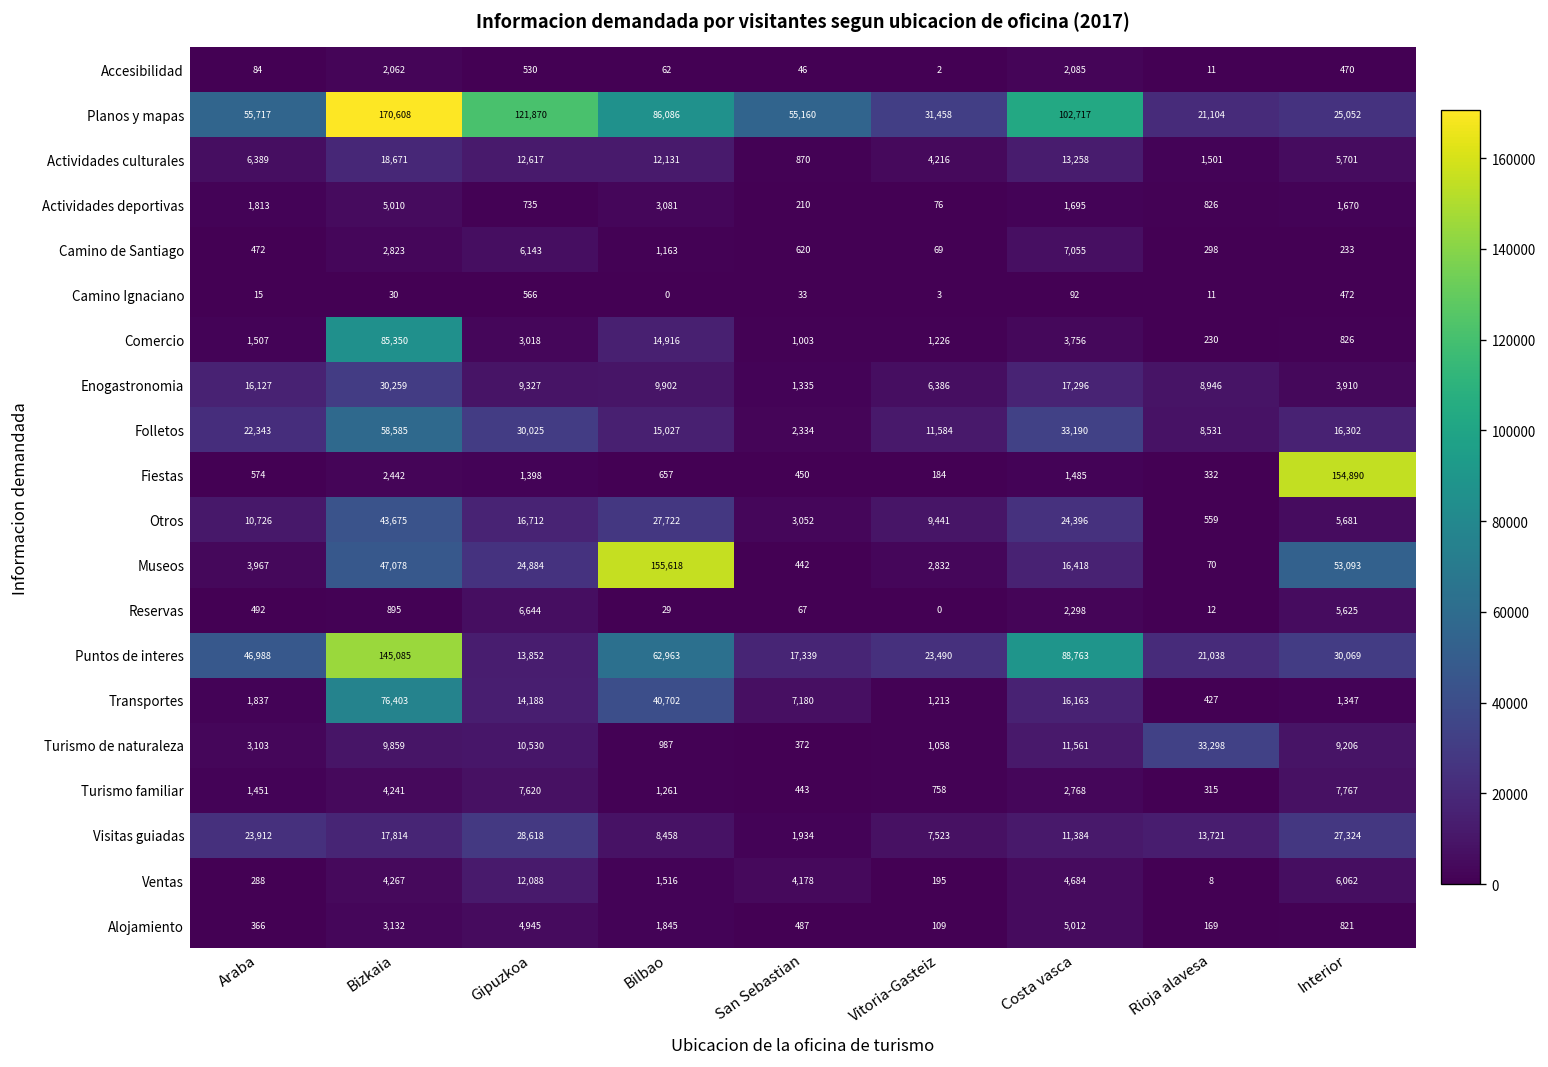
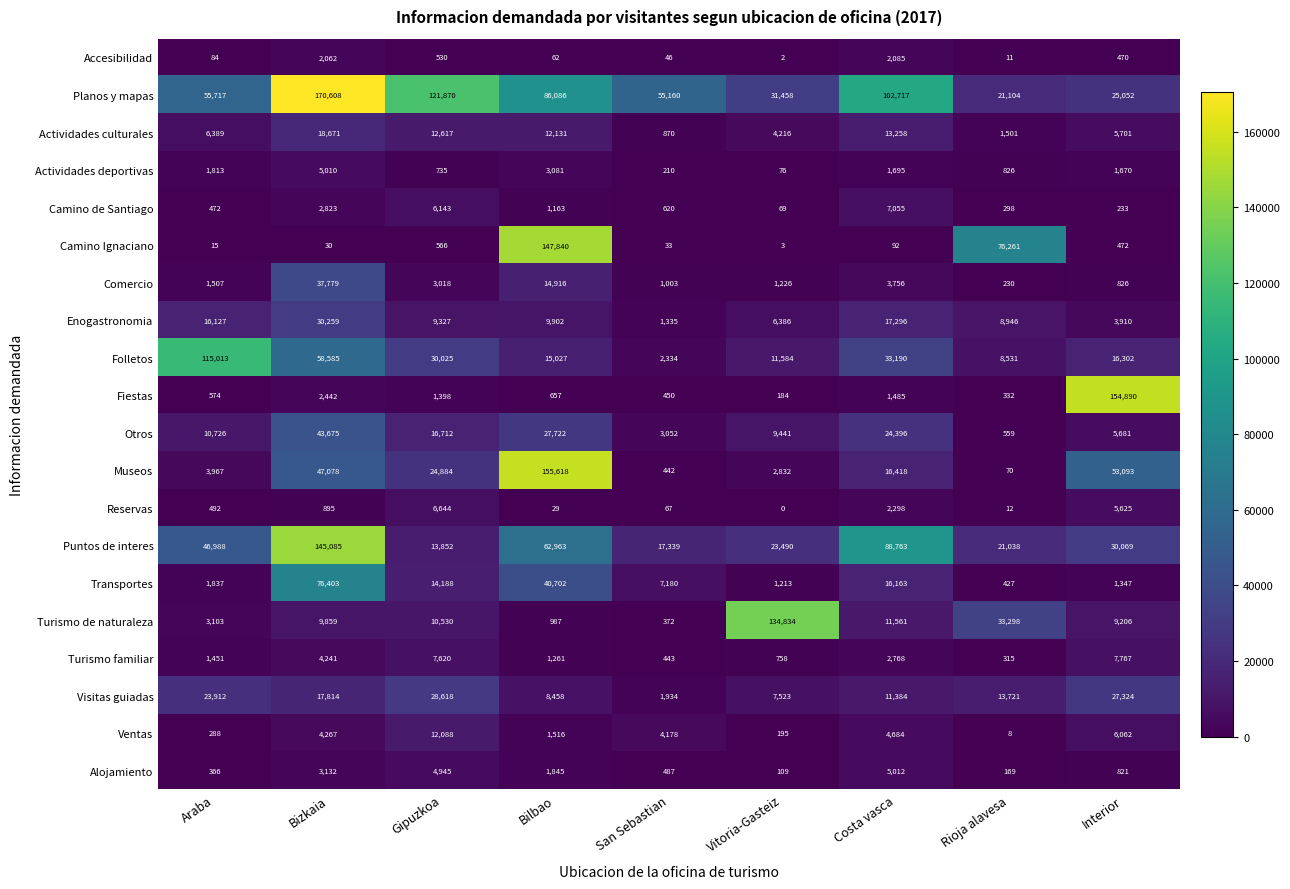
  {
    "Accesibilidad": {
      "Araba": "84",
      "Bizkaia": "2,062",
      "Gipuzkoa": "530",
      "Bilbao": "62",
      "San Sebastian": "46",
      "Vitoria-Gasteiz": "2",
      "Costa vasca": "2,085",
      "Rioja alavesa": "11",
      "Interior": "470"
    },
    "Planos y mapas": {
      "Araba": "55,717",
      "Bizkaia": "170,608",
      "Gipuzkoa": "121,870",
      "Bilbao": "86,086",
      "San Sebastian": "55,160",
      "Vitoria-Gasteiz": "31,458",
      "Costa vasca": "102,717",
      "Rioja alavesa": "21,104",
      "Interior": "25,052"
    },
    "Actividades culturales": {
      "Araba": "6,389",
      "Bizkaia": "18,671",
      "Gipuzkoa": "12,617",
      "Bilbao": "12,131",
      "San Sebastian": "870",
      "Vitoria-Gasteiz": "4,216",
      "Costa vasca": "13,258",
      "Rioja alavesa": "1,501",
      "Interior": "5,701"
    },
    "Actividades deportivas": {
      "Araba": "1,813",
      "Bizkaia": "5,010",
      "Gipuzkoa": "735",
      "Bilbao": "3,081",
      "San Sebastian": "210",
      "Vitoria-Gasteiz": "76",
      "Costa vasca": "1,695",
      "Rioja alavesa": "826",
      "Interior": "1,670"
    },
    "Camino de Santiago": {
      "Araba": "472",
      "Bizkaia": "2,823",
      "Gipuzkoa": "6,143",
      "Bilbao": "1,163",
      "San Sebastian": "620",
      "Vitoria-Gasteiz": "69",
      "Costa vasca": "7,055",
      "Rioja alavesa": "298",
      "Interior": "233"
    },
    "Camino Ignaciano": {
      "Araba": "15",
      "Bizkaia": "30",
      "Gipuzkoa": "566",
-     "Bilbao": "0",
+     "Bilbao": "147,840",
      "San Sebastian": "33",
      "Vitoria-Gasteiz": "3",
      "Costa vasca": "92",
-     "Rioja alavesa": "11",
+     "Rioja alavesa": "76,261",
      "Interior": "472"
    },
    "Comercio": {
      "Araba": "1,507",
-     "Bizkaia": "85,350",
+     "Bizkaia": "37,779",
      "Gipuzkoa": "3,018",
      "Bilbao": "14,916",
      "San Sebastian": "1,003",
      "Vitoria-Gasteiz": "1,226",
      "Costa vasca": "3,756",
      "Rioja alavesa": "230",
      "Interior": "826"
    },
    "Enogastronomia": {
      "Araba": "16,127",
      "Bizkaia": "30,259",
      "Gipuzkoa": "9,327",
      "Bilbao": "9,902",
      "San Sebastian": "1,335",
      "Vitoria-Gasteiz": "6,386",
      "Costa vasca": "17,296",
      "Rioja alavesa": "8,946",
      "Interior": "3,910"
    },
    "Folletos": {
-     "Araba": "22,343",
+     "Araba": "115,013",
      "Bizkaia": "58,585",
      "Gipuzkoa": "30,025",
      "Bilbao": "15,027",
      "San Sebastian": "2,334",
      "Vitoria-Gasteiz": "11,584",
      "Costa vasca": "33,190",
      "Rioja alavesa": "8,531",
      "Interior": "16,302"
    },
    "Fiestas": {
      "Araba": "574",
      "Bizkaia": "2,442",
      "Gipuzkoa": "1,398",
      "Bilbao": "657",
      "San Sebastian": "450",
      "Vitoria-Gasteiz": "184",
      "Costa vasca": "1,485",
      "Rioja alavesa": "332",
      "Interior": "154,890"
    },
    "Otros": {
      "Araba": "10,726",
      "Bizkaia": "43,675",
      "Gipuzkoa": "16,712",
      "Bilbao": "27,722",
      "San Sebastian": "3,052",
      "Vitoria-Gasteiz": "9,441",
      "Costa vasca": "24,396",
      "Rioja alavesa": "559",
      "Interior": "5,681"
    },
    "Museos": {
      "Araba": "3,967",
      "Bizkaia": "47,078",
      "Gipuzkoa": "24,884",
      "Bilbao": "155,618",
      "San Sebastian": "442",
      "Vitoria-Gasteiz": "2,832",
      "Costa vasca": "16,418",
      "Rioja alavesa": "70",
      "Interior": "53,093"
    },
    "Reservas": {
      "Araba": "492",
      "Bizkaia": "895",
      "Gipuzkoa": "6,644",
      "Bilbao": "29",
      "San Sebastian": "67",
      "Vitoria-Gasteiz": "0",
      "Costa vasca": "2,298",
      "Rioja alavesa": "12",
      "Interior": "5,625"
    },
    "Puntos de interes": {
      "Araba": "46,988",
      "Bizkaia": "145,085",
      "Gipuzkoa": "13,852",
      "Bilbao": "62,963",
      "San Sebastian": "17,339",
      "Vitoria-Gasteiz": "23,490",
      "Costa vasca": "88,763",
      "Rioja alavesa": "21,038",
      "Interior": "30,069"
    },
    "Transportes": {
      "Araba": "1,837",
      "Bizkaia": "76,403",
      "Gipuzkoa": "14,188",
      "Bilbao": "40,702",
      "San Sebastian": "7,180",
      "Vitoria-Gasteiz": "1,213",
      "Costa vasca": "16,163",
      "Rioja alavesa": "427",
      "Interior": "1,347"
    },
    "Turismo de naturaleza": {
      "Araba": "3,103",
      "Bizkaia": "9,859",
      "Gipuzkoa": "10,530",
      "Bilbao": "987",
      "San Sebastian": "372",
-     "Vitoria-Gasteiz": "1,058",
+     "Vitoria-Gasteiz": "134,834",
      "Costa vasca": "11,561",
      "Rioja alavesa": "33,298",
      "Interior": "9,206"
    },
    "Turismo familiar": {
      "Araba": "1,451",
      "Bizkaia": "4,241",
      "Gipuzkoa": "7,620",
      "Bilbao": "1,261",
      "San Sebastian": "443",
      "Vitoria-Gasteiz": "758",
      "Costa vasca": "2,768",
      "Rioja alavesa": "315",
      "Interior": "7,767"
    },
    "Visitas guiadas": {
      "Araba": "23,912",
      "Bizkaia": "17,814",
      "Gipuzkoa": "28,618",
      "Bilbao": "8,458",
      "San Sebastian": "1,934",
      "Vitoria-Gasteiz": "7,523",
      "Costa vasca": "11,384",
      "Rioja alavesa": "13,721",
      "Interior": "27,324"
    },
    "Ventas": {
      "Araba": "288",
      "Bizkaia": "4,267",
      "Gipuzkoa": "12,088",
      "Bilbao": "1,516",
      "San Sebastian": "4,178",
      "Vitoria-Gasteiz": "195",
      "Costa vasca": "4,684",
      "Rioja alavesa": "8",
      "Interior": "6,062"
    },
    "Alojamiento": {
      "Araba": "366",
      "Bizkaia": "3,132",
      "Gipuzkoa": "4,945",
      "Bilbao": "1,845",
      "San Sebastian": "487",
      "Vitoria-Gasteiz": "109",
      "Costa vasca": "5,012",
      "Rioja alavesa": "169",
      "Interior": "821"
    }
  }
